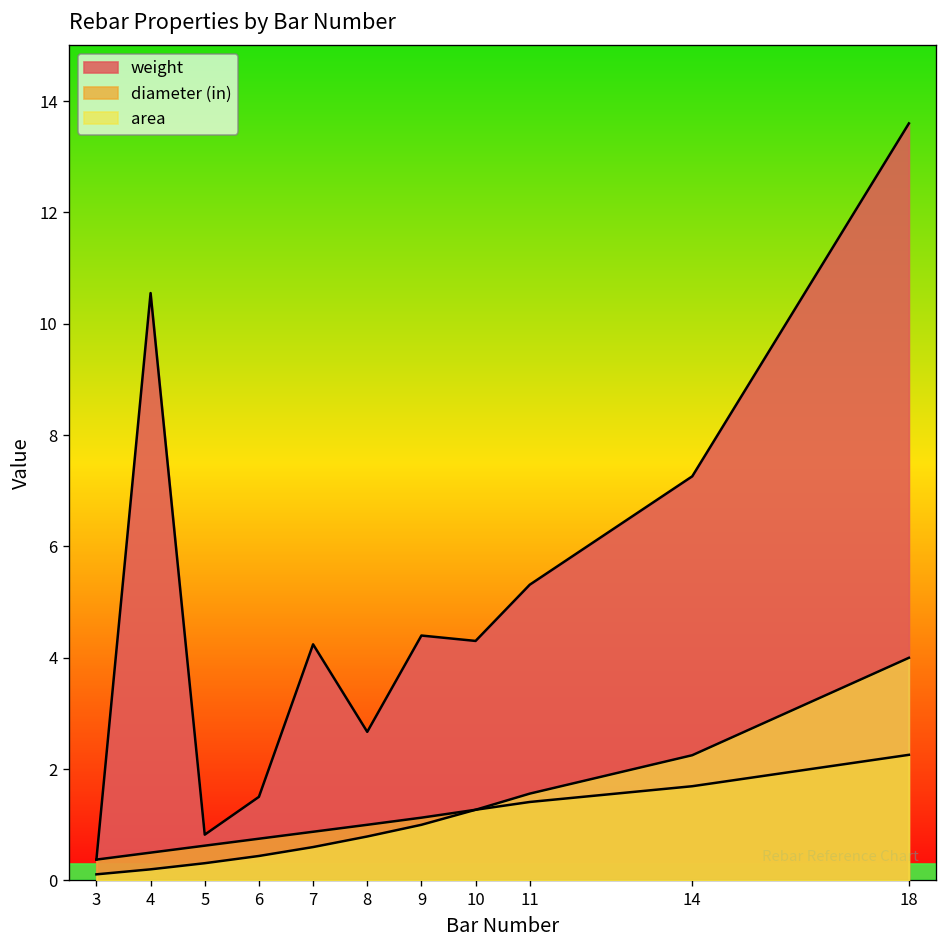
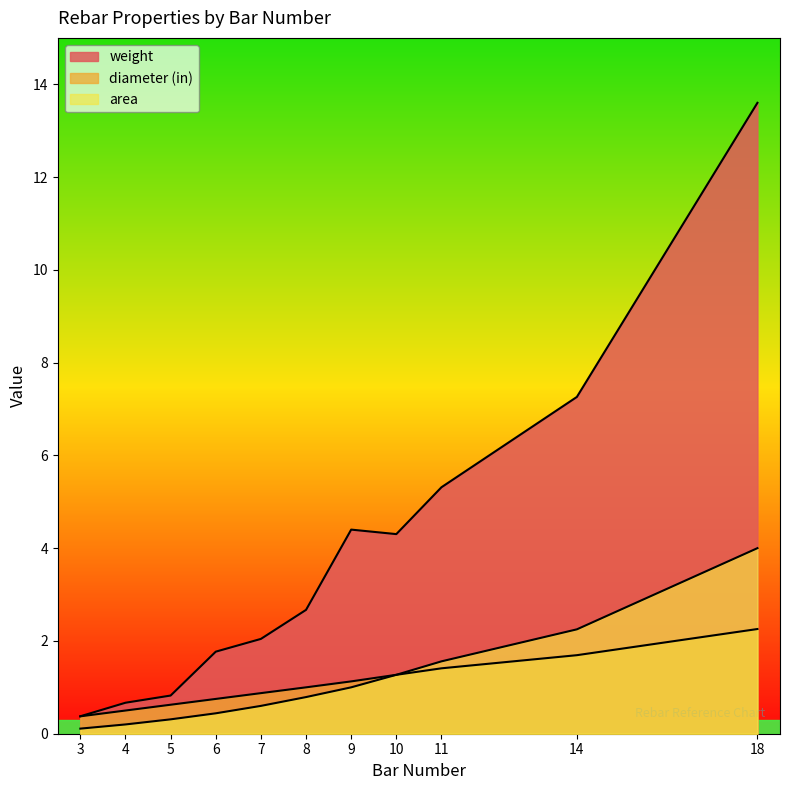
  {
    "weight": {
-     "4": 10.6,
+     "4": 0.7,
      "5": 0.8,
-     "6": 1.5,
-     "7": 4.2,
+     "6": 1.8,
+     "7": 2.0,
      "8": 2.7,
      "9": 4.4,
      "10": 4.3,
      "11": 5.3,
      "14": 7.3,
      "18": 13.6
    }
  }
